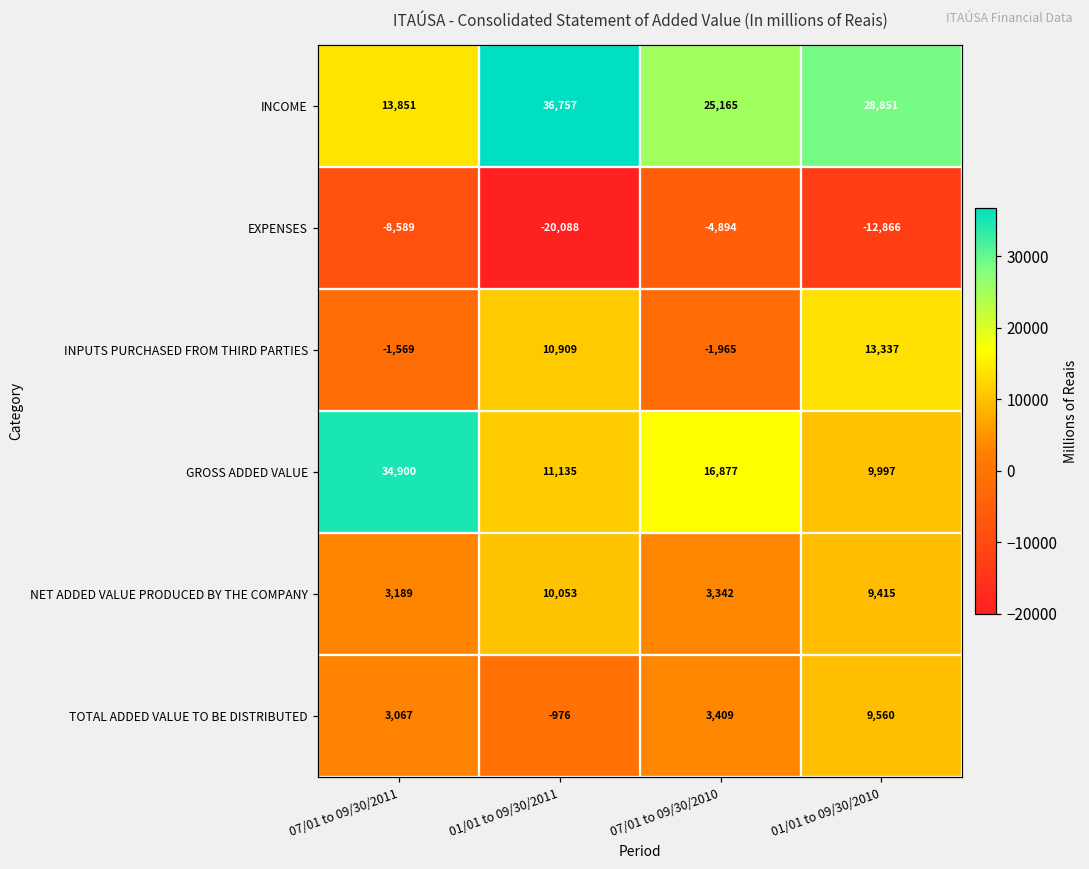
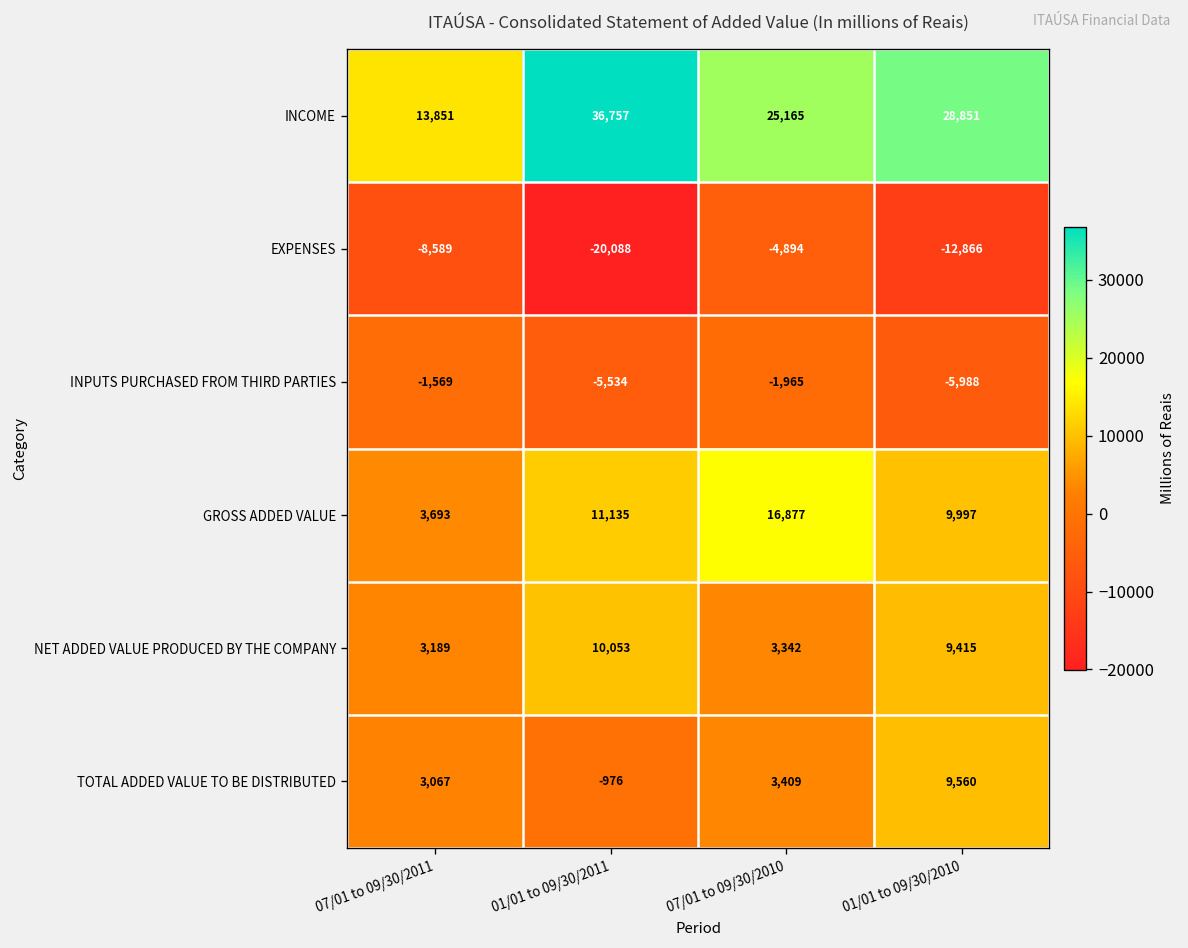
  {
    "INCOME": {
      "07/01 to 09/30/2011": "13,851",
      "01/01 to 09/30/2011": "36,757",
      "07/01 to 09/30/2010": "25,165",
      "01/01 to 09/30/2010": "28,851"
    },
    "EXPENSES": {
      "07/01 to 09/30/2011": "-8,589",
      "01/01 to 09/30/2011": "-20,088",
      "07/01 to 09/30/2010": "-4,894",
      "01/01 to 09/30/2010": "-12,866"
    },
    "INPUTS PURCHASED FROM THIRD PARTIES": {
      "07/01 to 09/30/2011": "-1,569",
-     "01/01 to 09/30/2011": "10,909",
+     "01/01 to 09/30/2011": "-5,534",
      "07/01 to 09/30/2010": "-1,965",
-     "01/01 to 09/30/2010": "13,337"
+     "01/01 to 09/30/2010": "-5,988"
    },
    "GROSS ADDED VALUE": {
-     "07/01 to 09/30/2011": "34,900",
+     "07/01 to 09/30/2011": "3,693",
      "01/01 to 09/30/2011": "11,135",
      "07/01 to 09/30/2010": "16,877",
      "01/01 to 09/30/2010": "9,997"
    },
    "NET ADDED VALUE PRODUCED BY THE COMPANY": {
      "07/01 to 09/30/2011": "3,189",
      "01/01 to 09/30/2011": "10,053",
      "07/01 to 09/30/2010": "3,342",
      "01/01 to 09/30/2010": "9,415"
    },
    "TOTAL ADDED VALUE TO BE DISTRIBUTED": {
      "07/01 to 09/30/2011": "3,067",
      "01/01 to 09/30/2011": "-976",
      "07/01 to 09/30/2010": "3,409",
      "01/01 to 09/30/2010": "9,560"
    }
  }
